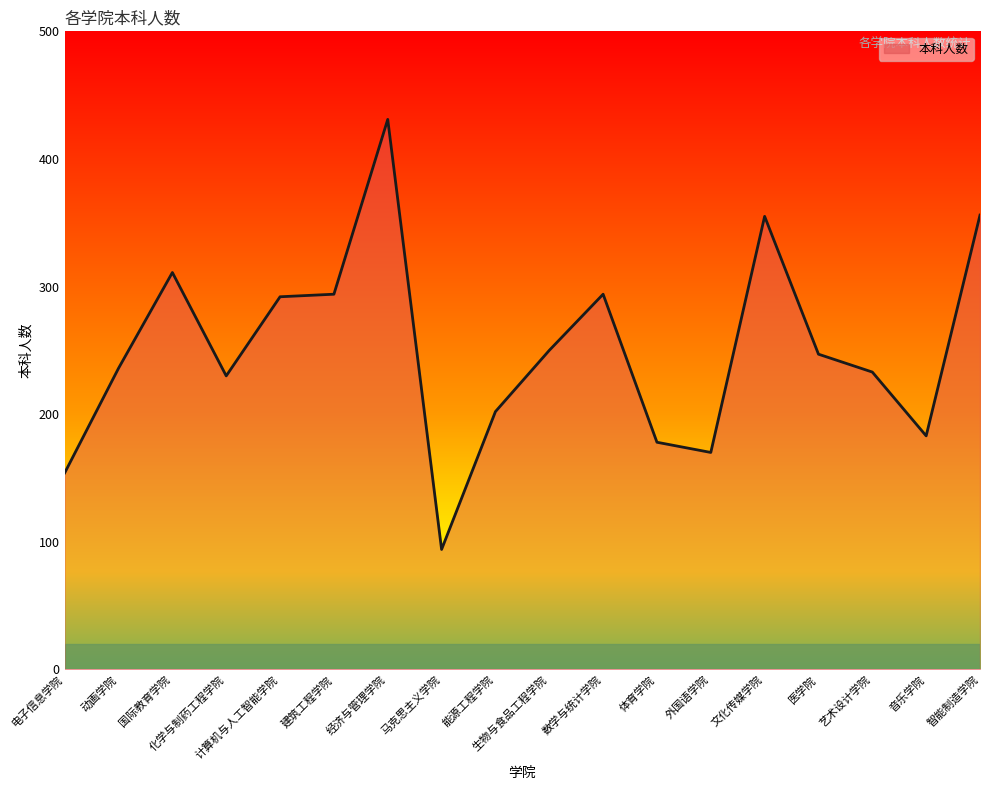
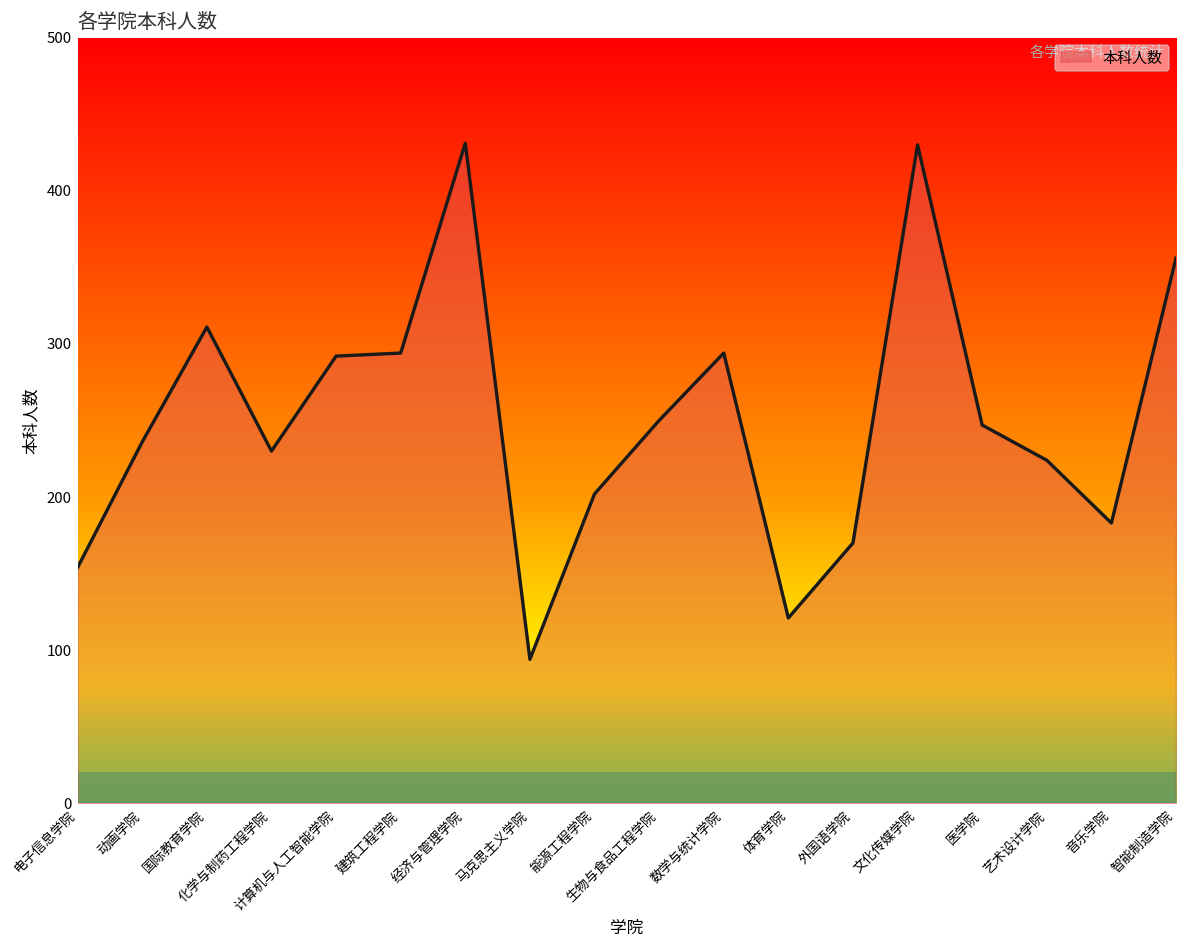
  {
    "电子信息学院": 154,
    "动画学院": 236,
    "国际教育学院": 311,
    "化学与制药工程学院": 230,
    "计算机与人工智能学院": 292,
    "建筑工程学院": 294,
    "经济与管理学院": 431,
    "马克思主义学院": 94,
    "能源工程学院": 202,
    "生物与食品工程学院": 250,
    "数学与统计学院": 294,
-   "体育学院": 178,
+   "体育学院": 121,
    "外国语学院": 170,
-   "文化传媒学院": 355,
+   "文化传媒学院": 430,
    "医学院": 247,
-   "艺术设计学院": 233,
+   "艺术设计学院": 224,
    "音乐学院": 183,
    "智能制造学院": 356
  }
